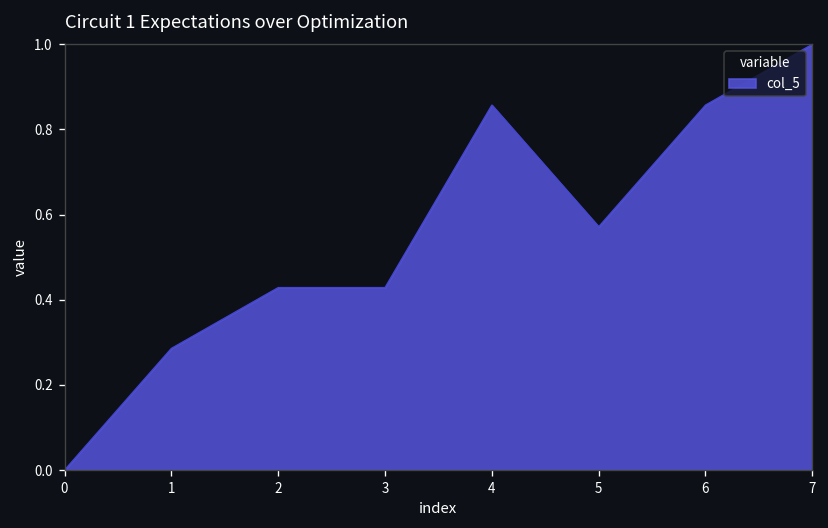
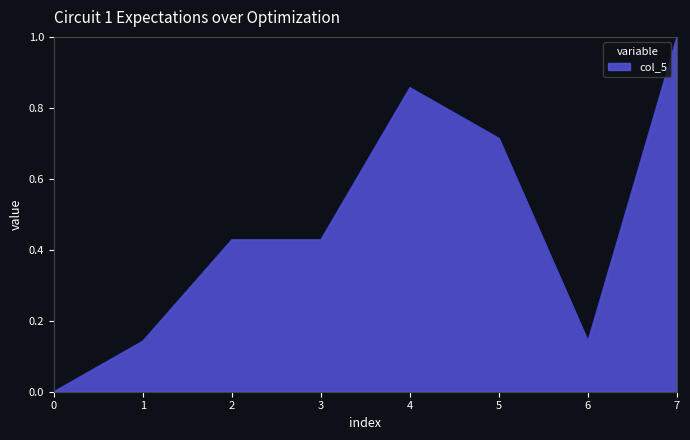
  {
    "0": 0.00,
-   "1": 0.29,
+   "1": 0.14,
    "2": 0.43,
    "3": 0.43,
    "4": 0.86,
-   "5": 0.57,
-   "6": 0.86,
+   "5": 0.71,
+   "6": 0.14,
    "7": 1.00
  }
